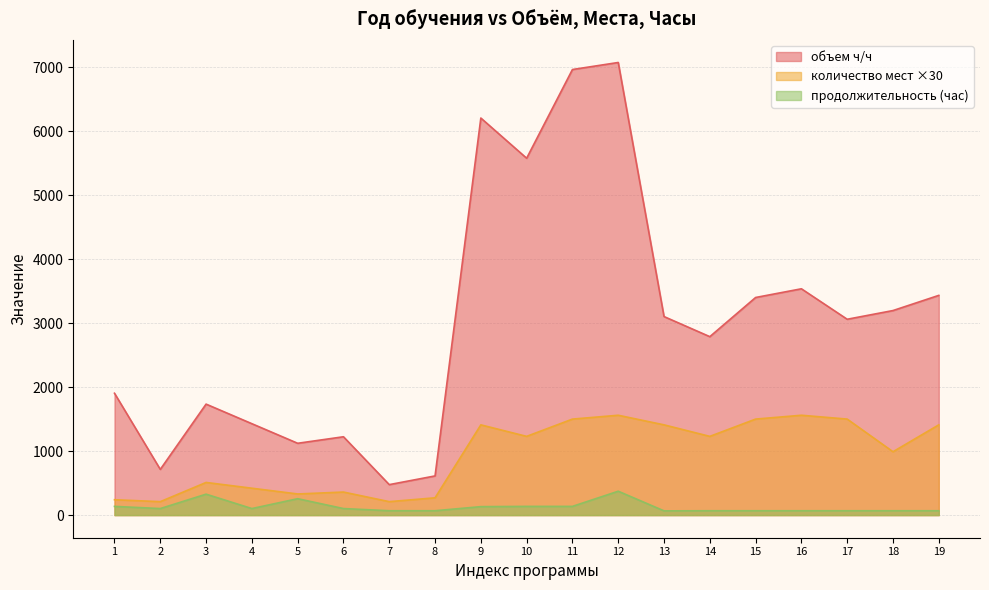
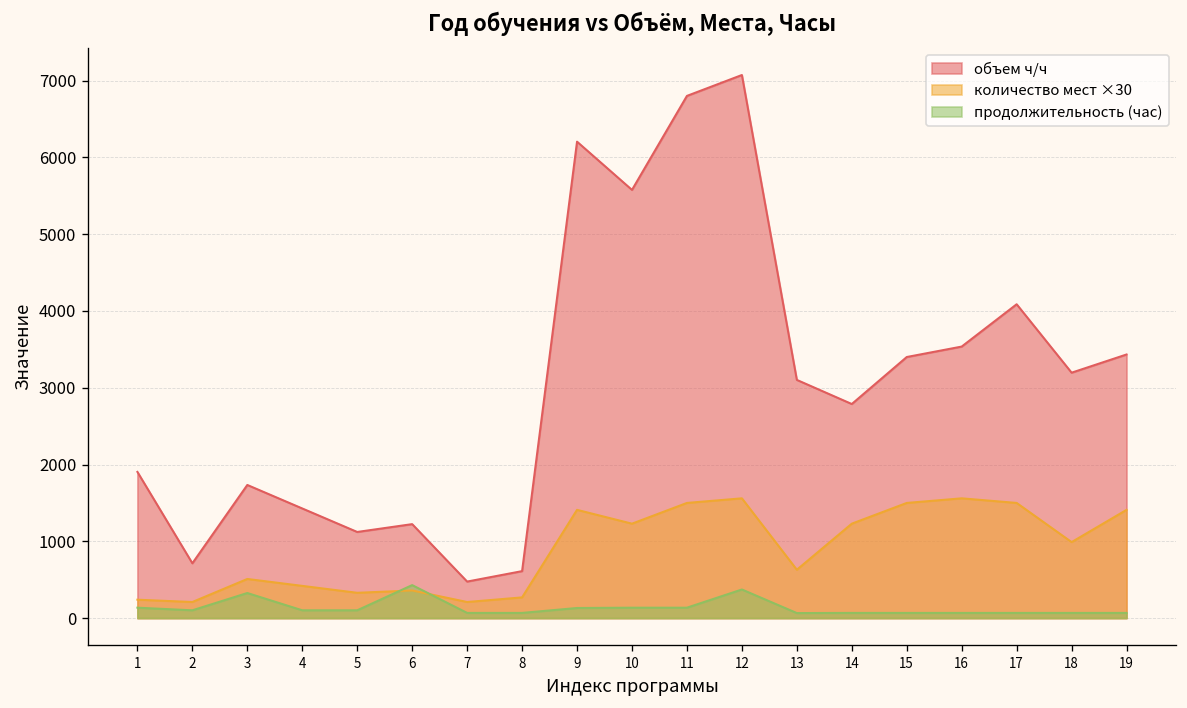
  {
    "объем ч/ч": {
      "1": 1900,
      "2": 700,
      "3": 1700,
      "4": 1400,
      "5": 1100,
      "6": 1200,
      "7": 500,
      "8": 600,
      "9": 6200,
      "10": 5600,
-     "11": 7000,
+     "11": 6800,
      "12": 7100,
      "13": 3100,
      "14": 2800,
      "15": 3400,
      "16": 3500,
-     "17": 3100,
+     "17": 4100,
      "18": 3200,
      "19": 3400
    },
    "количество мест ×30": {
      "1": 200,
      "2": 200,
      "3": 500,
      "4": 400,
      "5": 300,
      "6": 400,
      "7": 200,
      "8": 300,
      "9": 1400,
      "10": 1200,
      "11": 1500,
      "12": 1600,
-     "13": 1400,
+     "13": 600,
      "14": 1200,
      "15": 1500,
      "16": 1600,
      "17": 1500,
      "18": 1000,
      "19": 1400
    },
    "продолжительность (час)": {
      "1": 100,
      "2": 100,
      "3": 300,
      "4": 100,
-     "5": 300,
-     "6": 100,
+     "5": 100,
+     "6": 400,
      "7": 100,
      "8": 100,
      "9": 100,
      "10": 100,
      "11": 100,
      "12": 400,
      "13": 100,
      "14": 100,
      "15": 100,
      "16": 100,
      "17": 100,
      "18": 100,
      "19": 100
    }
  }
